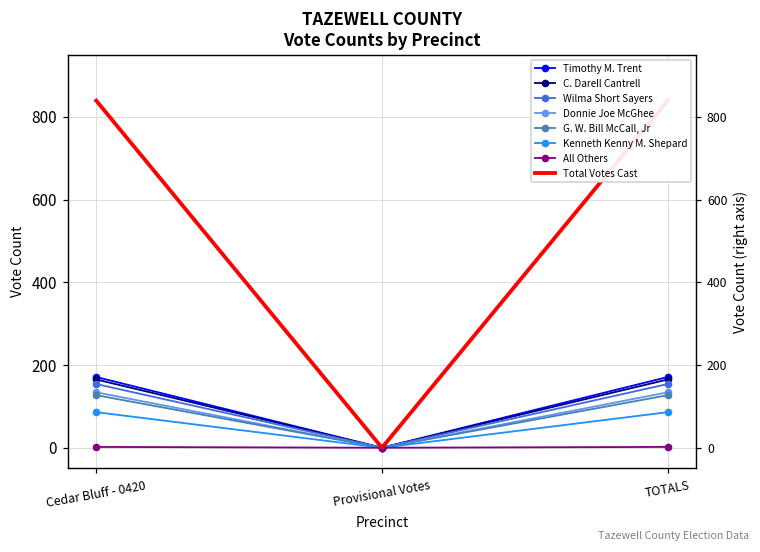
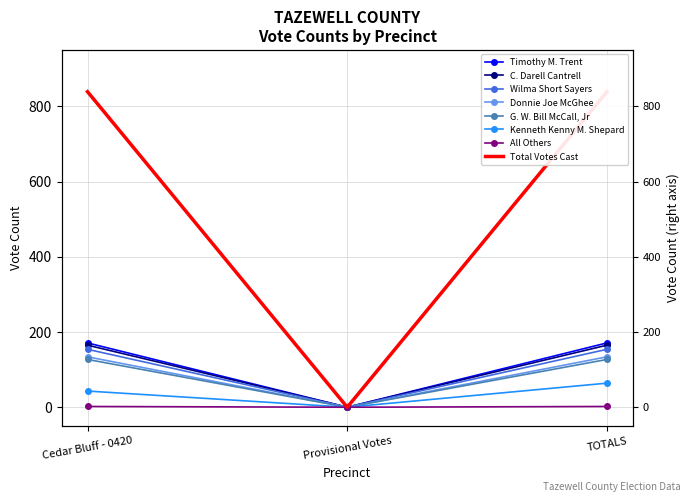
  {
    "Kenneth Kenny M. Shepard": {
-     "Cedar Bluff - 0420": 90,
-     "TOTALS": 90
+     "Cedar Bluff - 0420": 40,
+     "TOTALS": 60
    },
    "All Others": {
      "Cedar Bluff - 0420": 0,
      "TOTALS": 0
    },
    "Total Votes Cast": {
      "Cedar Bluff - 0420": 840
    }
  }
